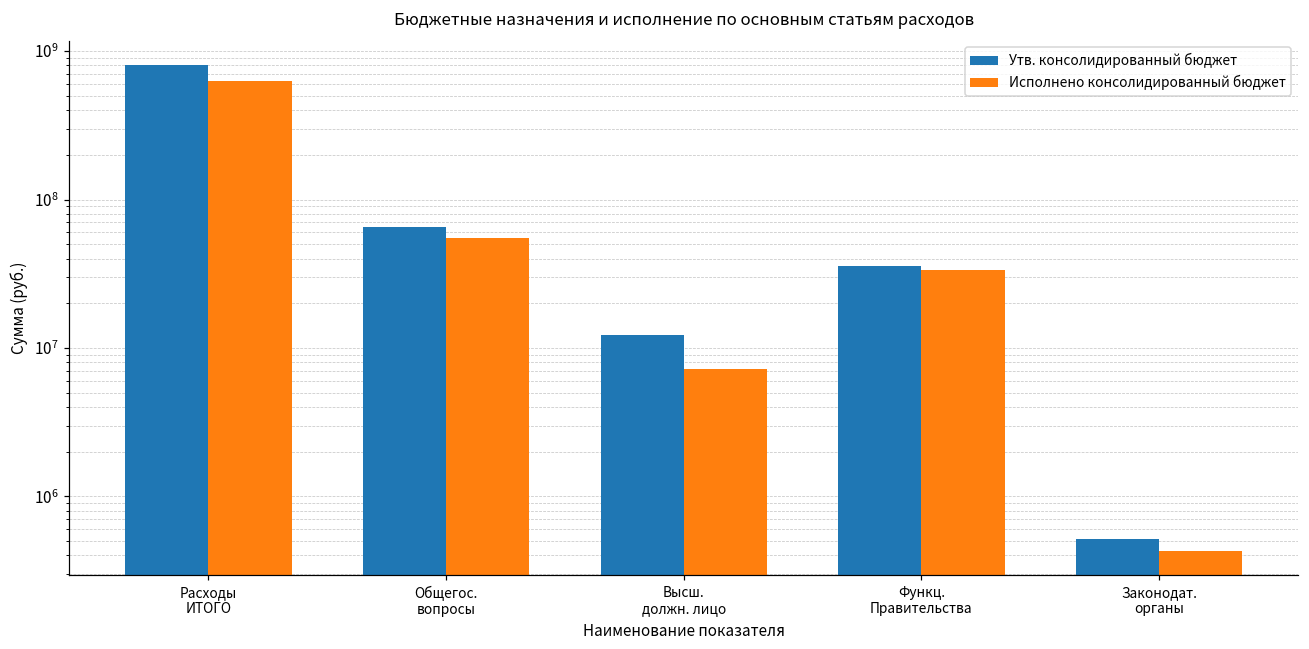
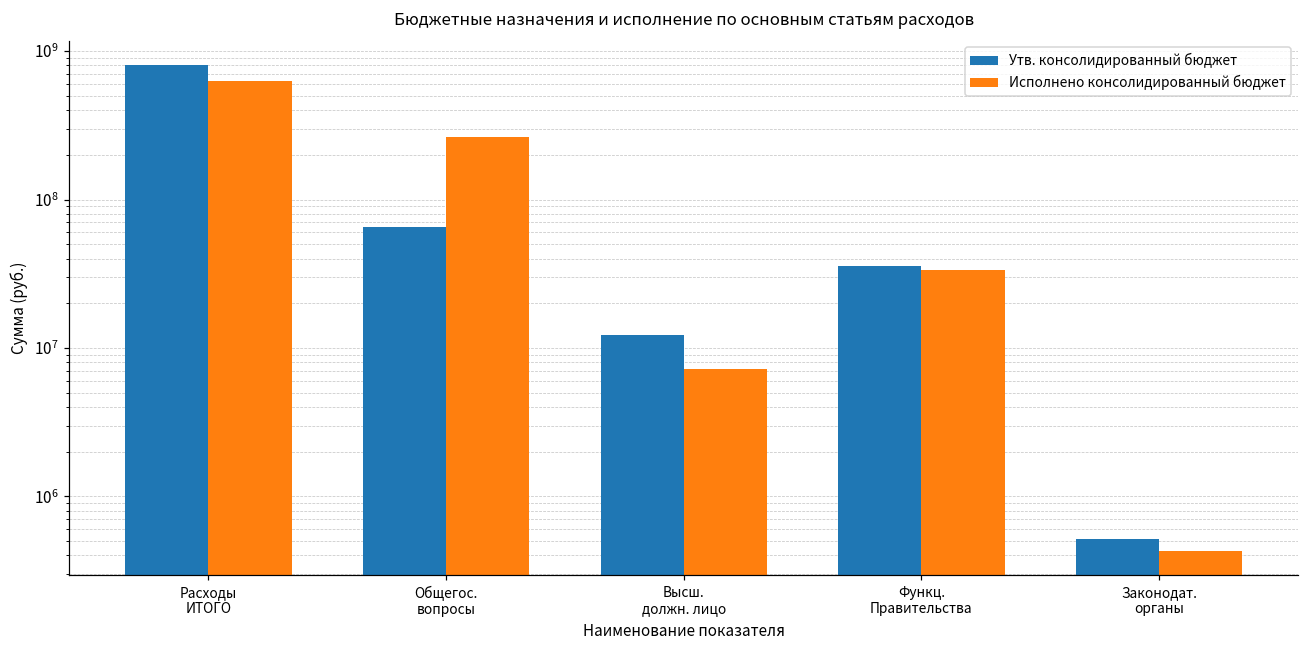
  {
    "Утв. консолидированный бюджет": {
      "Расходы ИТОГО": 800000000,
      "Общегос. вопросы": 60000000,
      "Высш. должн. лицо": 12000000,
      "Функц. Правительства": 36000000,
      "Законодат. органы": 510000
    },
    "Исполнено консолидированный бюджет": {
      "Расходы ИТОГО": 600000000,
-     "Общегос. вопросы": 55000000,
+     "Общегос. вопросы": 260000000,
      "Высш. должн. лицо": 7000000,
      "Функц. Правительства": 34000000,
      "Законодат. органы": 430000
    }
  }
